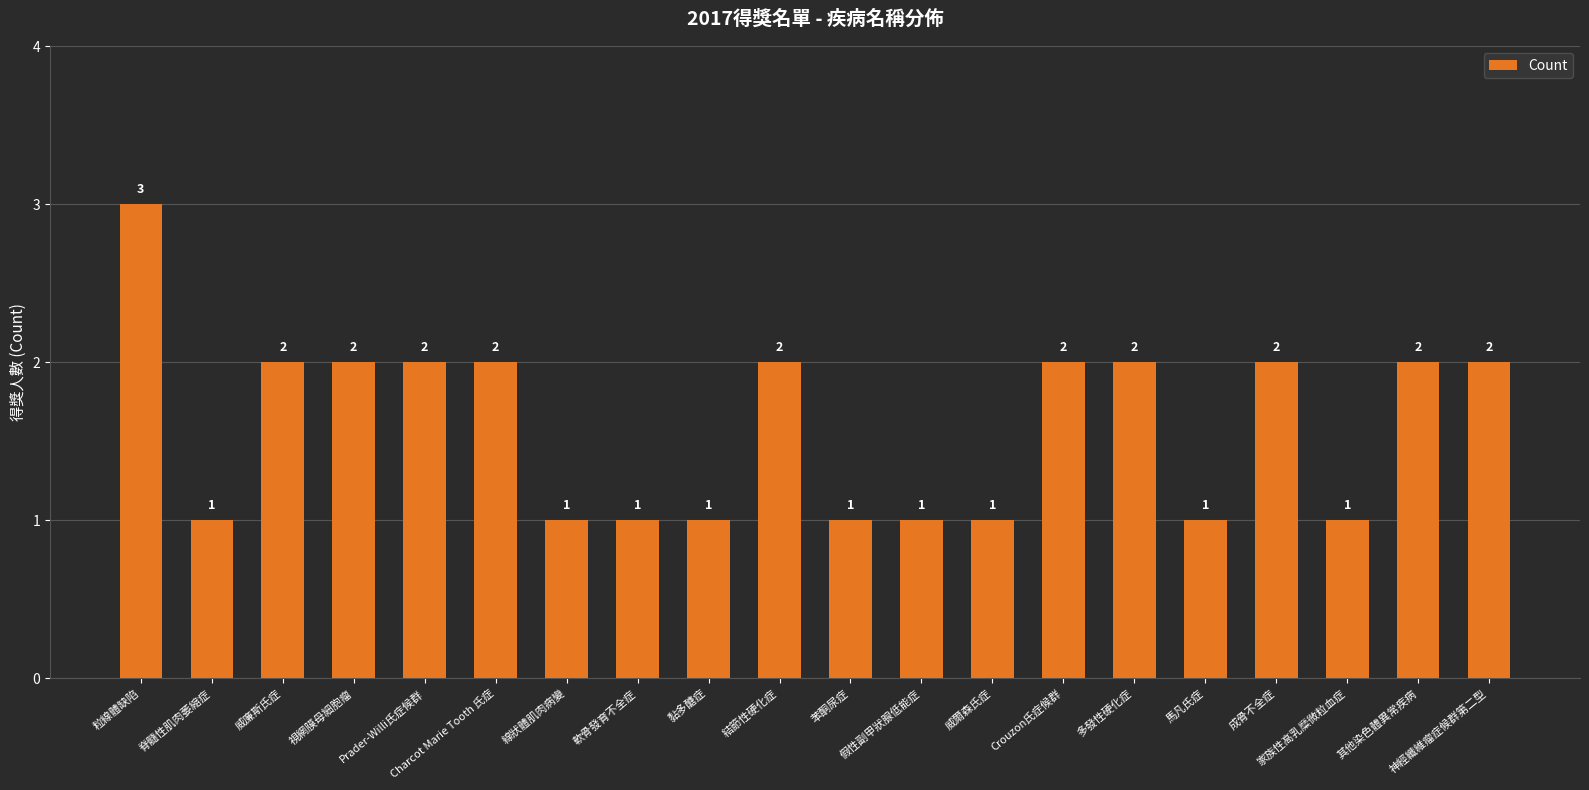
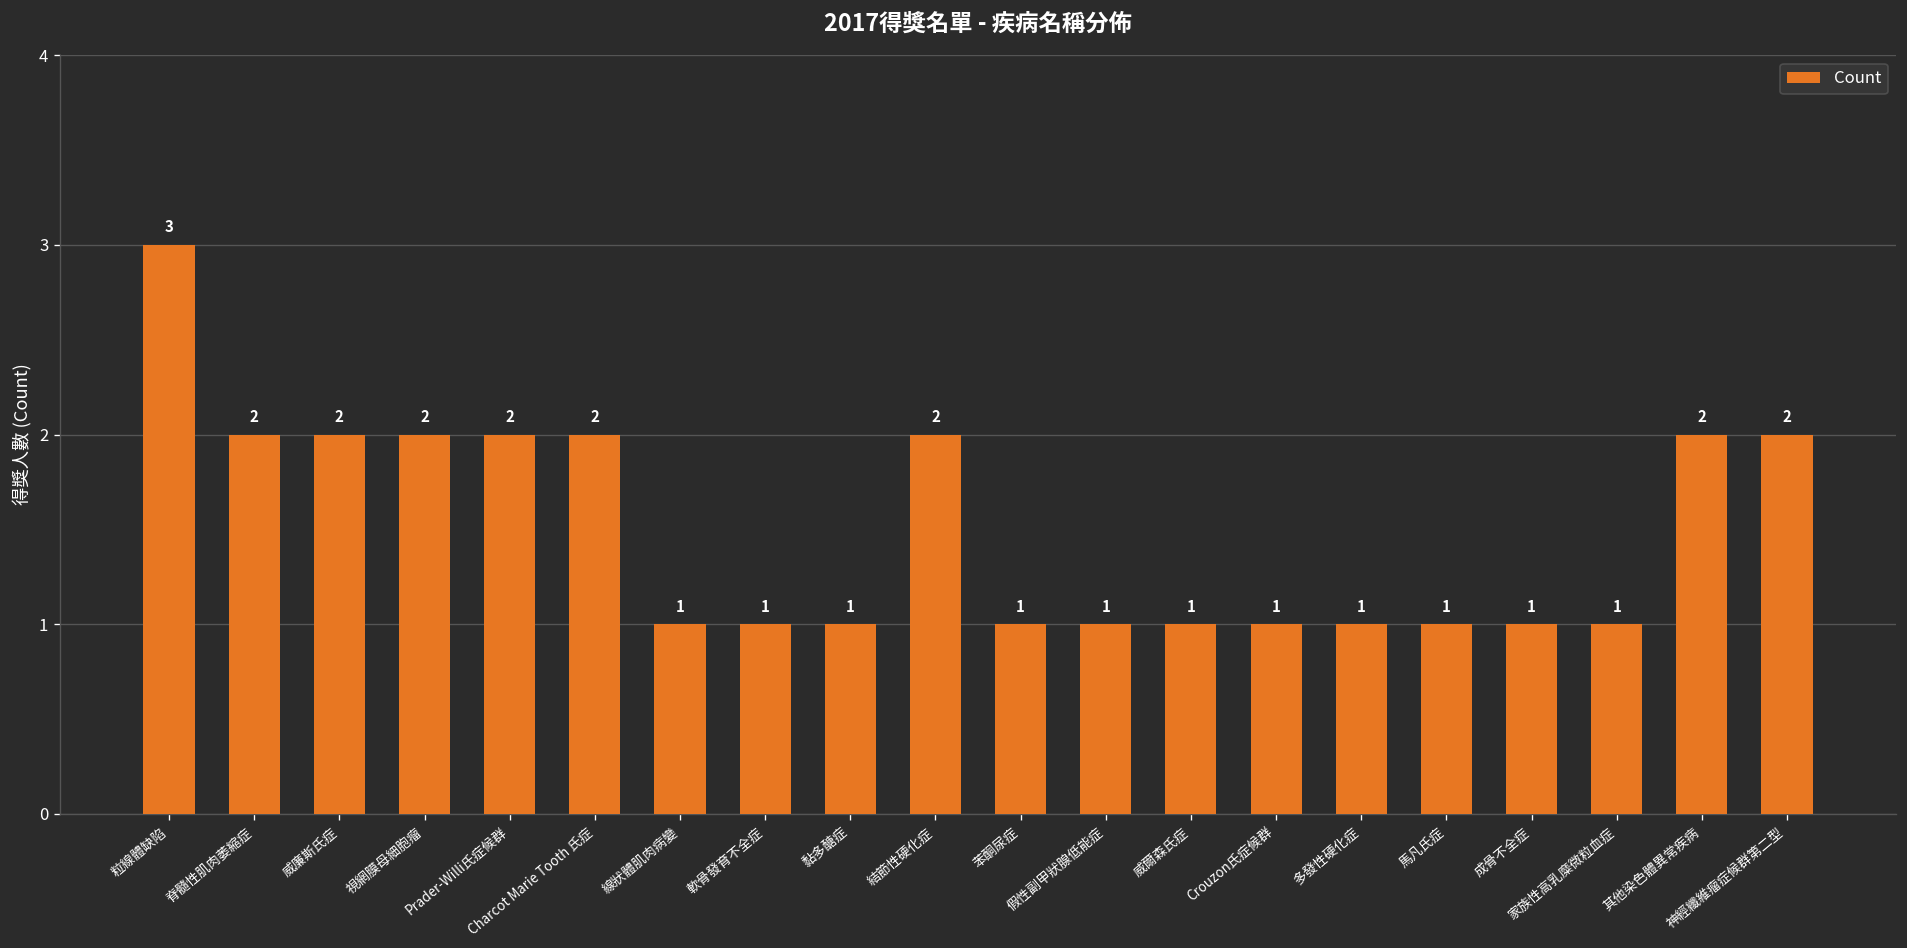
  {
    "粒線體缺陷": 3,
-   "脊髓性肌肉萎縮症": 1,
+   "脊髓性肌肉萎縮症": 2,
    "威廉斯氏症": 2,
    "視網膜母細胞瘤": 2,
    "Prader-Willi氏症候群": 2,
    "Charcot Marie Tooth 氏症": 2,
    "線狀體肌肉病變": 1,
    "軟骨發育不全症": 1,
    "黏多醣症": 1,
    "結節性硬化症": 2,
    "苯酮尿症": 1,
    "假性副甲狀腺低能症": 1,
    "威爾森氏症": 1,
-   "Crouzon氏症候群": 2,
-   "多發性硬化症": 2,
+   "Crouzon氏症候群": 1,
+   "多發性硬化症": 1,
    "馬凡氏症": 1,
-   "成骨不全症": 2,
+   "成骨不全症": 1,
    "家族性高乳糜微粒血症": 1,
    "其他染色體異常疾病": 2,
    "神經纖維瘤症候群第二型": 2
  }
